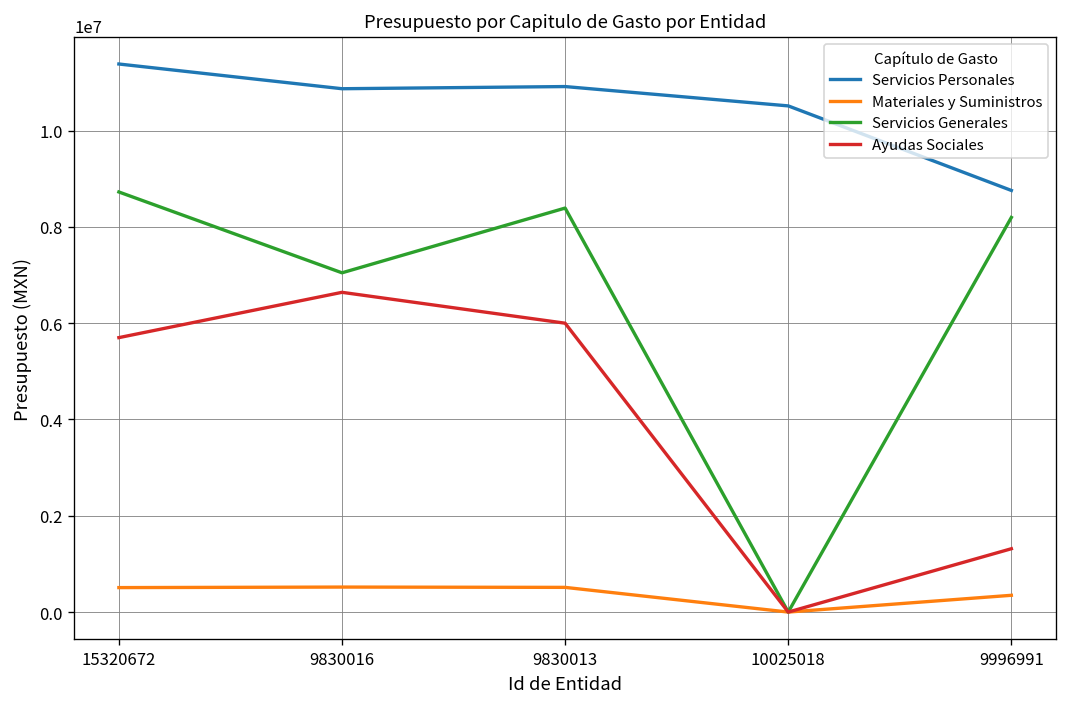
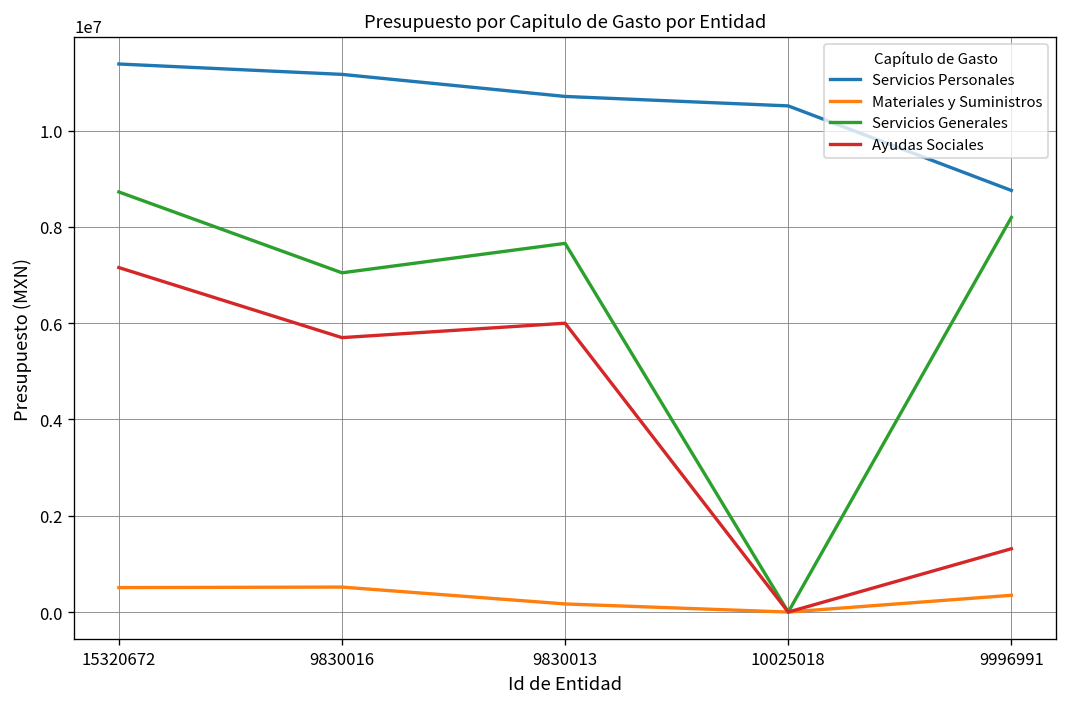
  {
    "Servicios Personales": {
      "15320672": 11400000,
-     "9830016": 10900000,
-     "9830013": 10900000,
+     "9830016": 11200000,
+     "9830013": 10700000,
      "10025018": 10500000,
      "9996991": 8800000
    },
    "Materiales y Suministros": {
      "15320672": 500000,
      "9830016": 500000,
-     "9830013": 500000,
+     "9830013": 200000,
      "9996991": 300000
    },
    "Servicios Generales": {
      "15320672": 8700000,
      "9830016": 7000000,
-     "9830013": 8400000,
+     "9830013": 7700000,
      "9996991": 8200000
    },
    "Ayudas Sociales": {
-     "15320672": 5700000,
-     "9830016": 6600000,
+     "15320672": 7200000,
+     "9830016": 5700000,
      "9830013": 6000000,
      "9996991": 1300000
    }
  }
